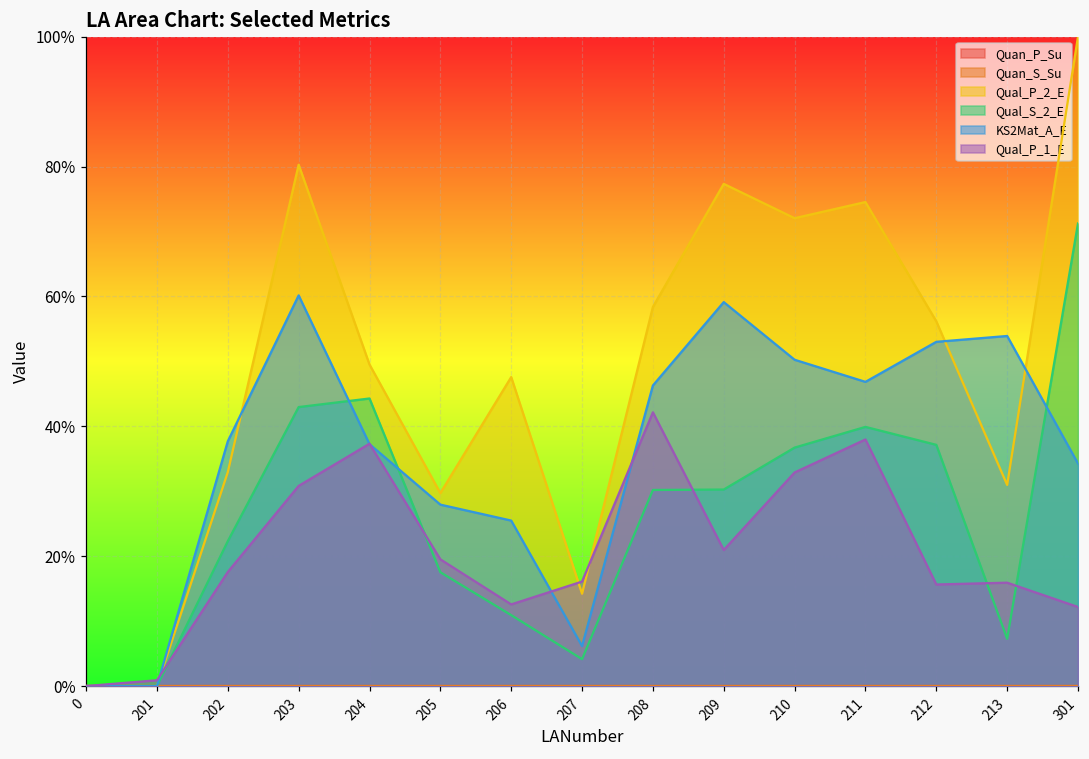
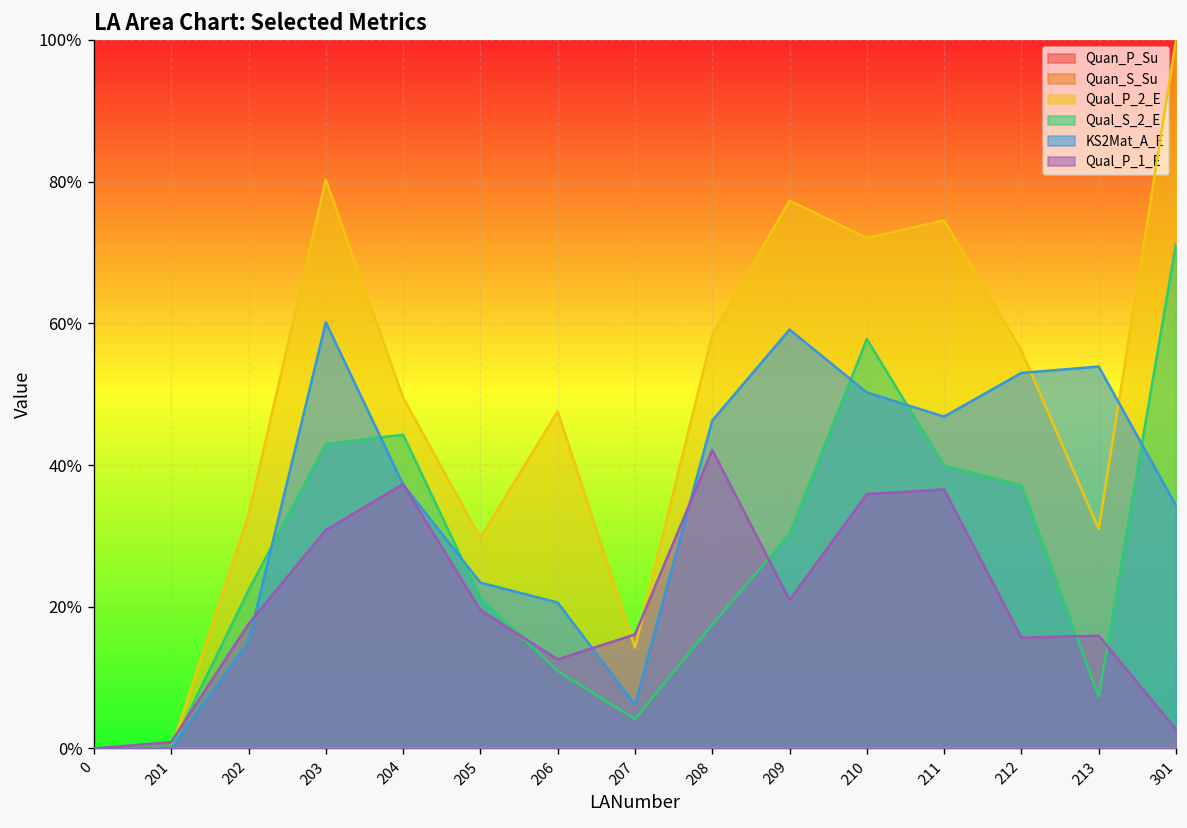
  {
    "Qual_S_2_E": {
      "202": "22%",
      "203": "43%",
      "204": "44%",
-     "205": "18%",
+     "205": "21%",
      "206": "11%",
      "207": "4%",
-     "208": "30%",
+     "208": "17%",
      "209": "30%",
-     "210": "37%",
+     "210": "58%",
      "211": "40%",
      "212": "37%",
      "213": "7%",
      "301": "71%"
    },
    "KS2Mat_A_E": {
-     "202": "38%",
+     "202": "15%",
      "203": "60%",
-     "205": "28%",
-     "206": "25%",
+     "205": "23%",
+     "206": "21%",
      "207": "6%",
      "208": "46%",
      "209": "59%",
      "210": "50%",
      "211": "47%",
      "212": "53%",
      "213": "54%",
      "301": "34%"
    },
    "Qual_P_1_E": {
      "201": "1%",
      "202": "18%",
      "203": "31%",
      "205": "20%",
      "206": "13%",
      "207": "16%",
      "208": "42%",
      "209": "21%",
-     "210": "33%",
-     "211": "38%",
+     "210": "36%",
+     "211": "37%",
      "212": "16%",
      "213": "16%",
-     "301": "12%"
+     "301": "3%"
    }
  }
